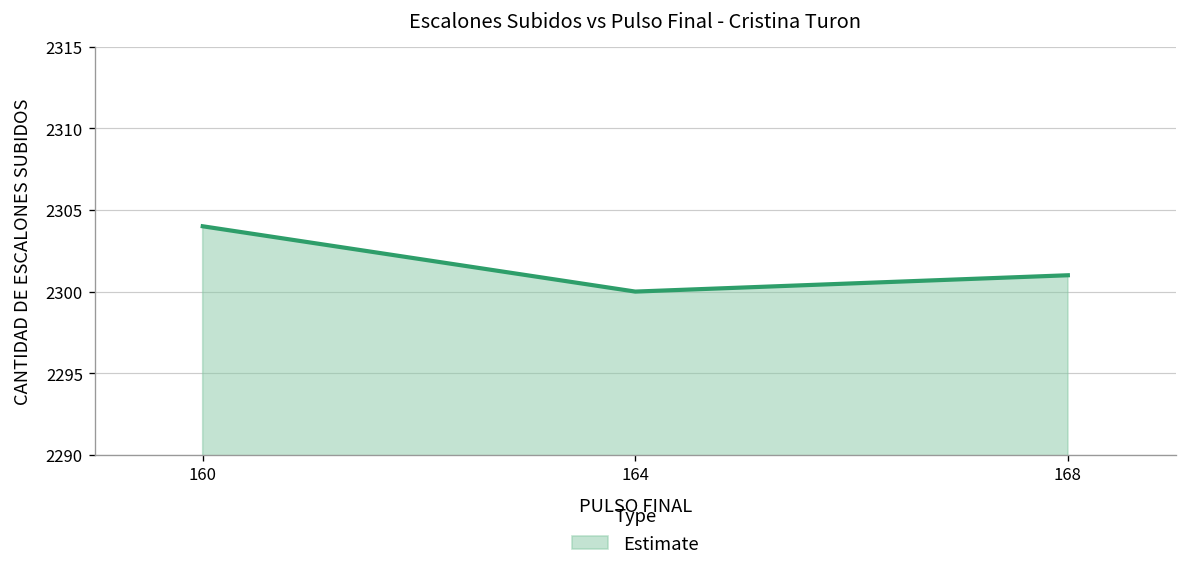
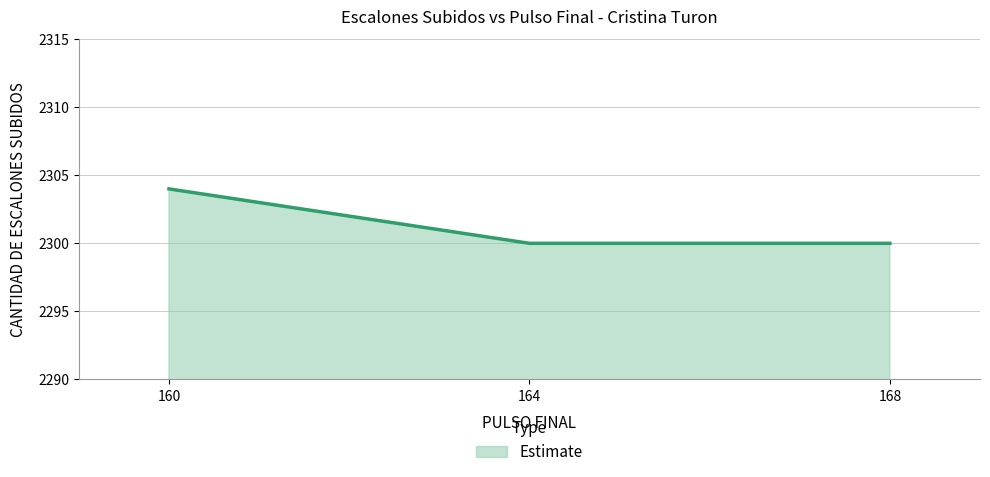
  {
    "160": 2304,
    "164": 2300,
-   "168": 2301
+   "168": 2300
  }
